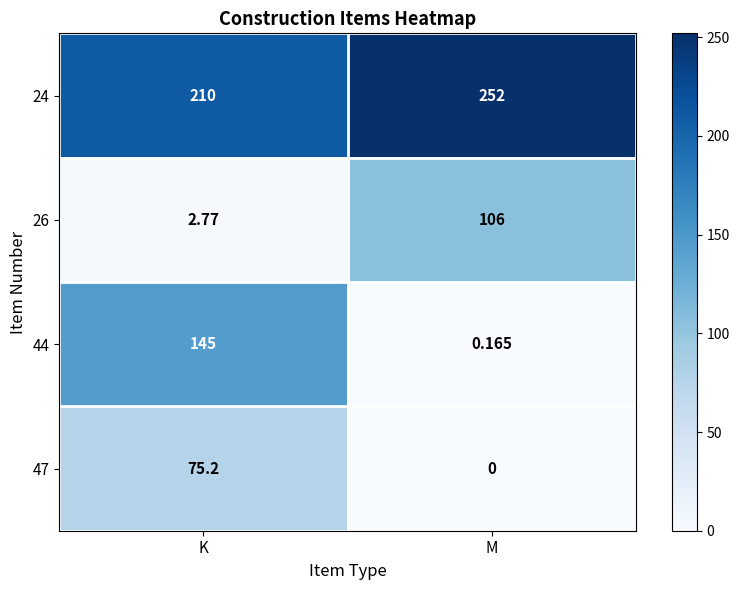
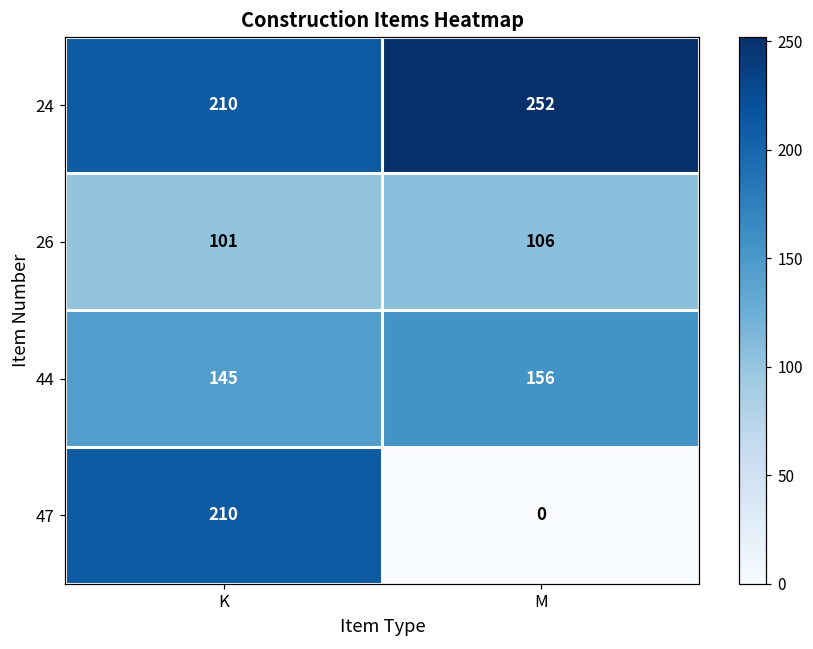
  {
    "24": {
      "K": 210,
      "M": 252
    },
    "26": {
-     "K": 2.77,
+     "K": 101,
      "M": 106
    },
    "44": {
      "K": 145,
-     "M": 0.165
+     "M": 156
    },
    "47": {
-     "K": 75.2,
+     "K": 210,
      "M": 0
    }
  }
